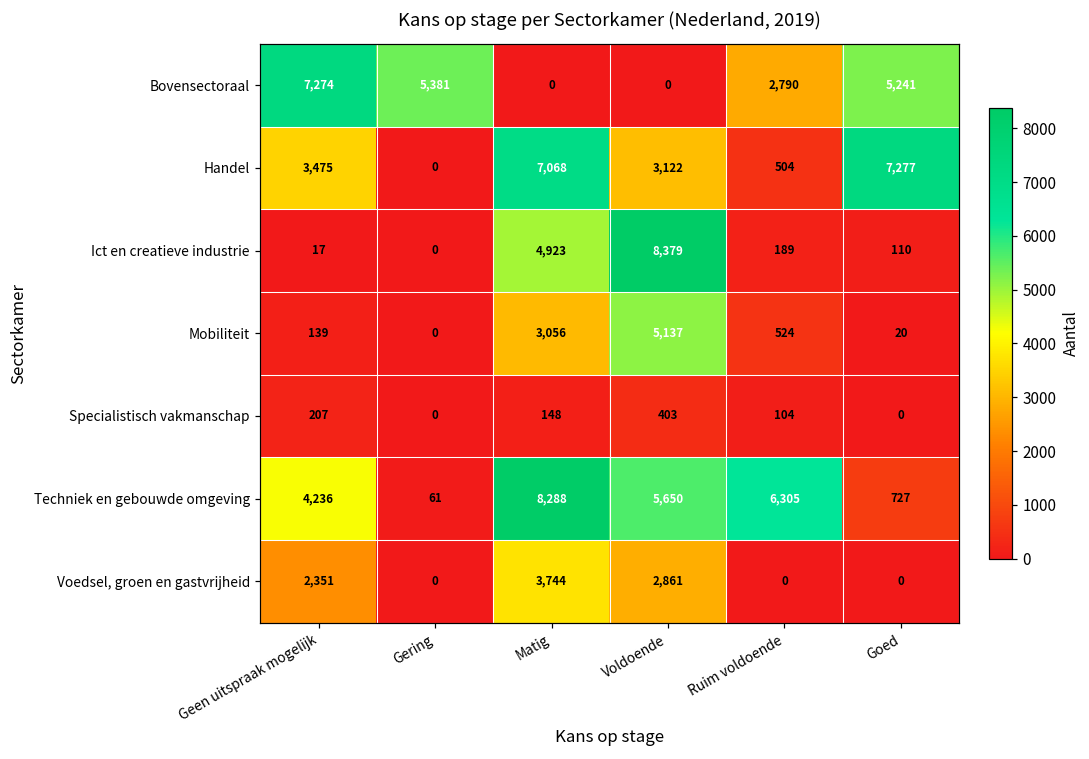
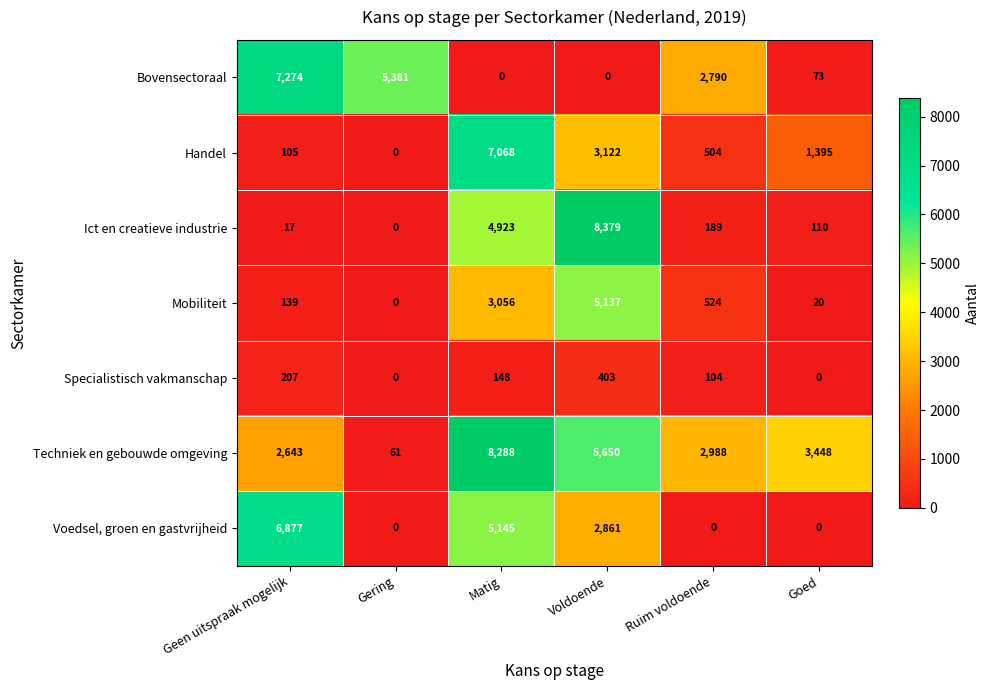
  {
    "Bovensectoraal": {
      "Geen uitspraak mogelijk": "7,274",
      "Gering": "5,381",
      "Matig": "0",
      "Voldoende": "0",
      "Ruim voldoende": "2,790",
-     "Goed": "5,241"
+     "Goed": "73"
    },
    "Handel": {
-     "Geen uitspraak mogelijk": "3,475",
+     "Geen uitspraak mogelijk": "105",
      "Gering": "0",
      "Matig": "7,068",
      "Voldoende": "3,122",
      "Ruim voldoende": "504",
-     "Goed": "7,277"
+     "Goed": "1,395"
    },
    "Ict en creatieve industrie": {
      "Geen uitspraak mogelijk": "17",
      "Gering": "0",
      "Matig": "4,923",
      "Voldoende": "8,379",
      "Ruim voldoende": "189",
      "Goed": "110"
    },
    "Mobiliteit": {
      "Geen uitspraak mogelijk": "139",
      "Gering": "0",
      "Matig": "3,056",
      "Voldoende": "5,137",
      "Ruim voldoende": "524",
      "Goed": "20"
    },
    "Specialistisch vakmanschap": {
      "Geen uitspraak mogelijk": "207",
      "Gering": "0",
      "Matig": "148",
      "Voldoende": "403",
      "Ruim voldoende": "104",
      "Goed": "0"
    },
    "Techniek en gebouwde omgeving": {
-     "Geen uitspraak mogelijk": "4,236",
+     "Geen uitspraak mogelijk": "2,643",
      "Gering": "61",
      "Matig": "8,288",
      "Voldoende": "5,650",
-     "Ruim voldoende": "6,305",
-     "Goed": "727"
+     "Ruim voldoende": "2,988",
+     "Goed": "3,448"
    },
    "Voedsel, groen en gastvrijheid": {
-     "Geen uitspraak mogelijk": "2,351",
+     "Geen uitspraak mogelijk": "6,877",
      "Gering": "0",
-     "Matig": "3,744",
+     "Matig": "5,145",
      "Voldoende": "2,861",
      "Ruim voldoende": "0",
      "Goed": "0"
    }
  }
